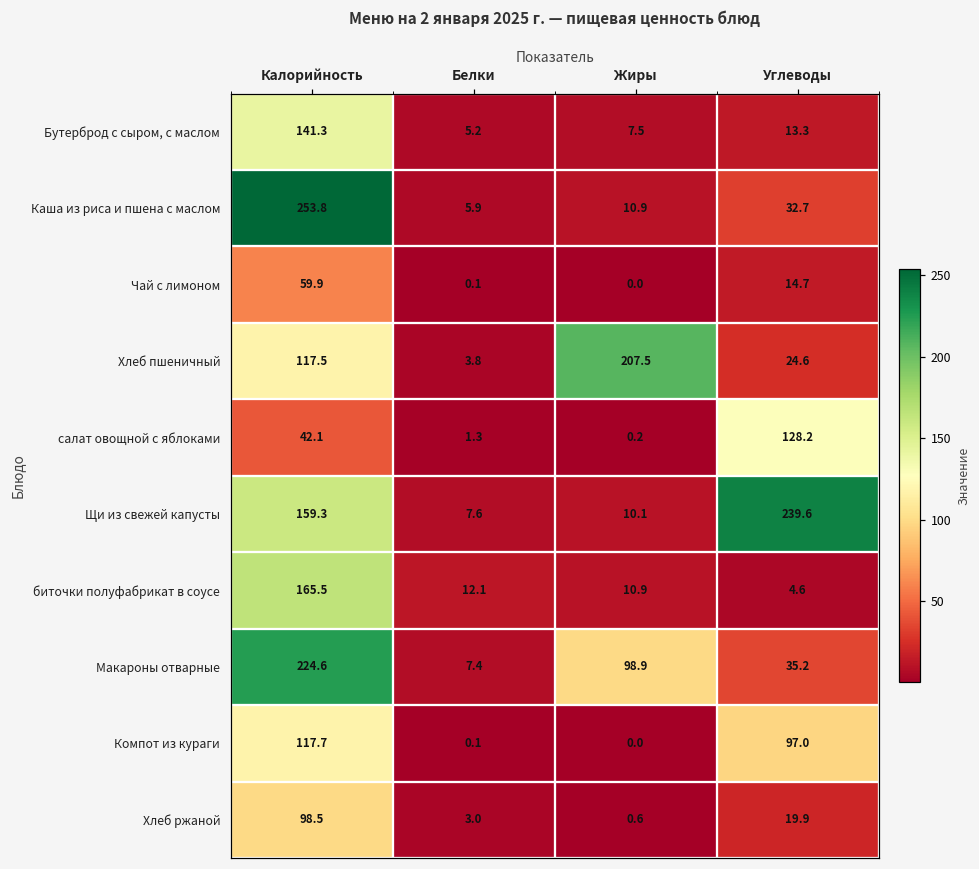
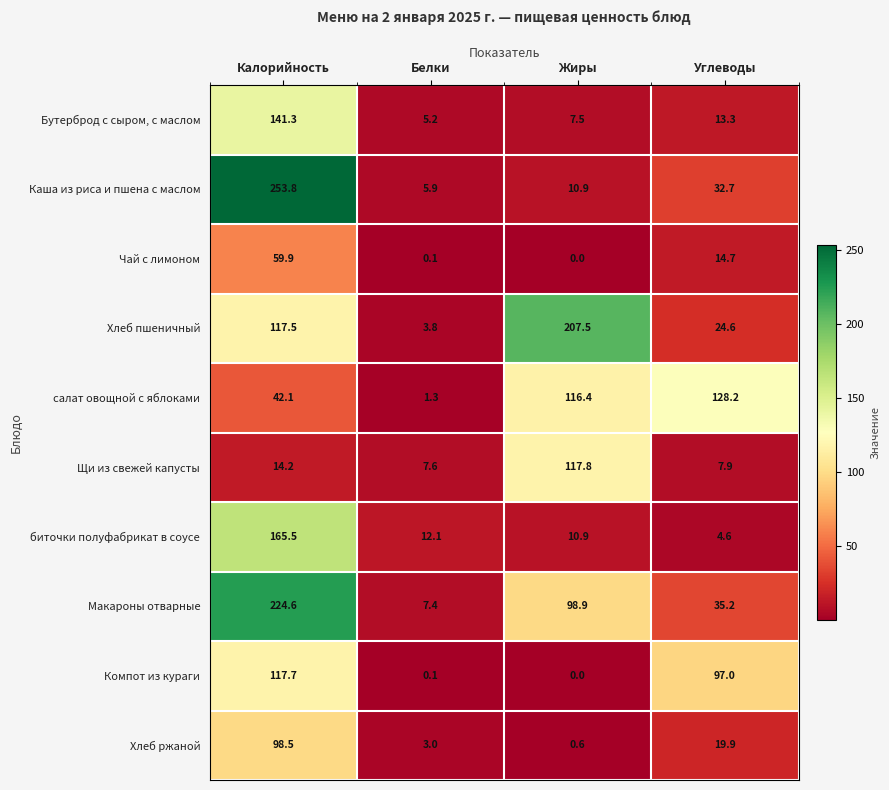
  {
    "Бутерброд с сыром, с маслом": {
      "Калорийность": 141.3,
      "Белки": 5.2,
      "Жиры": 7.5,
      "Углеводы": 13.3
    },
    "Каша из риса и пшена с маслом": {
      "Калорийность": 253.8,
      "Белки": 5.9,
      "Жиры": 10.9,
      "Углеводы": 32.7
    },
    "Чай с лимоном": {
      "Калорийность": 59.9,
      "Белки": 0.1,
      "Жиры": 0.0,
      "Углеводы": 14.7
    },
    "Хлеб пшеничный": {
      "Калорийность": 117.5,
      "Белки": 3.8,
      "Жиры": 207.5,
      "Углеводы": 24.6
    },
    "салат овощной с яблоками": {
      "Калорийность": 42.1,
      "Белки": 1.3,
-     "Жиры": 0.2,
+     "Жиры": 116.4,
      "Углеводы": 128.2
    },
    "Щи из свежей капусты": {
-     "Калорийность": 159.3,
+     "Калорийность": 14.2,
      "Белки": 7.6,
-     "Жиры": 10.1,
-     "Углеводы": 239.6
+     "Жиры": 117.8,
+     "Углеводы": 7.9
    },
    "биточки полуфабрикат в соусе": {
      "Калорийность": 165.5,
      "Белки": 12.1,
      "Жиры": 10.9,
      "Углеводы": 4.6
    },
    "Макароны отварные": {
      "Калорийность": 224.6,
      "Белки": 7.4,
      "Жиры": 98.9,
      "Углеводы": 35.2
    },
    "Компот из кураги": {
      "Калорийность": 117.7,
      "Белки": 0.1,
      "Жиры": 0.0,
      "Углеводы": 97.0
    },
    "Хлеб ржаной": {
      "Калорийность": 98.5,
      "Белки": 3.0,
      "Жиры": 0.6,
      "Углеводы": 19.9
    }
  }
